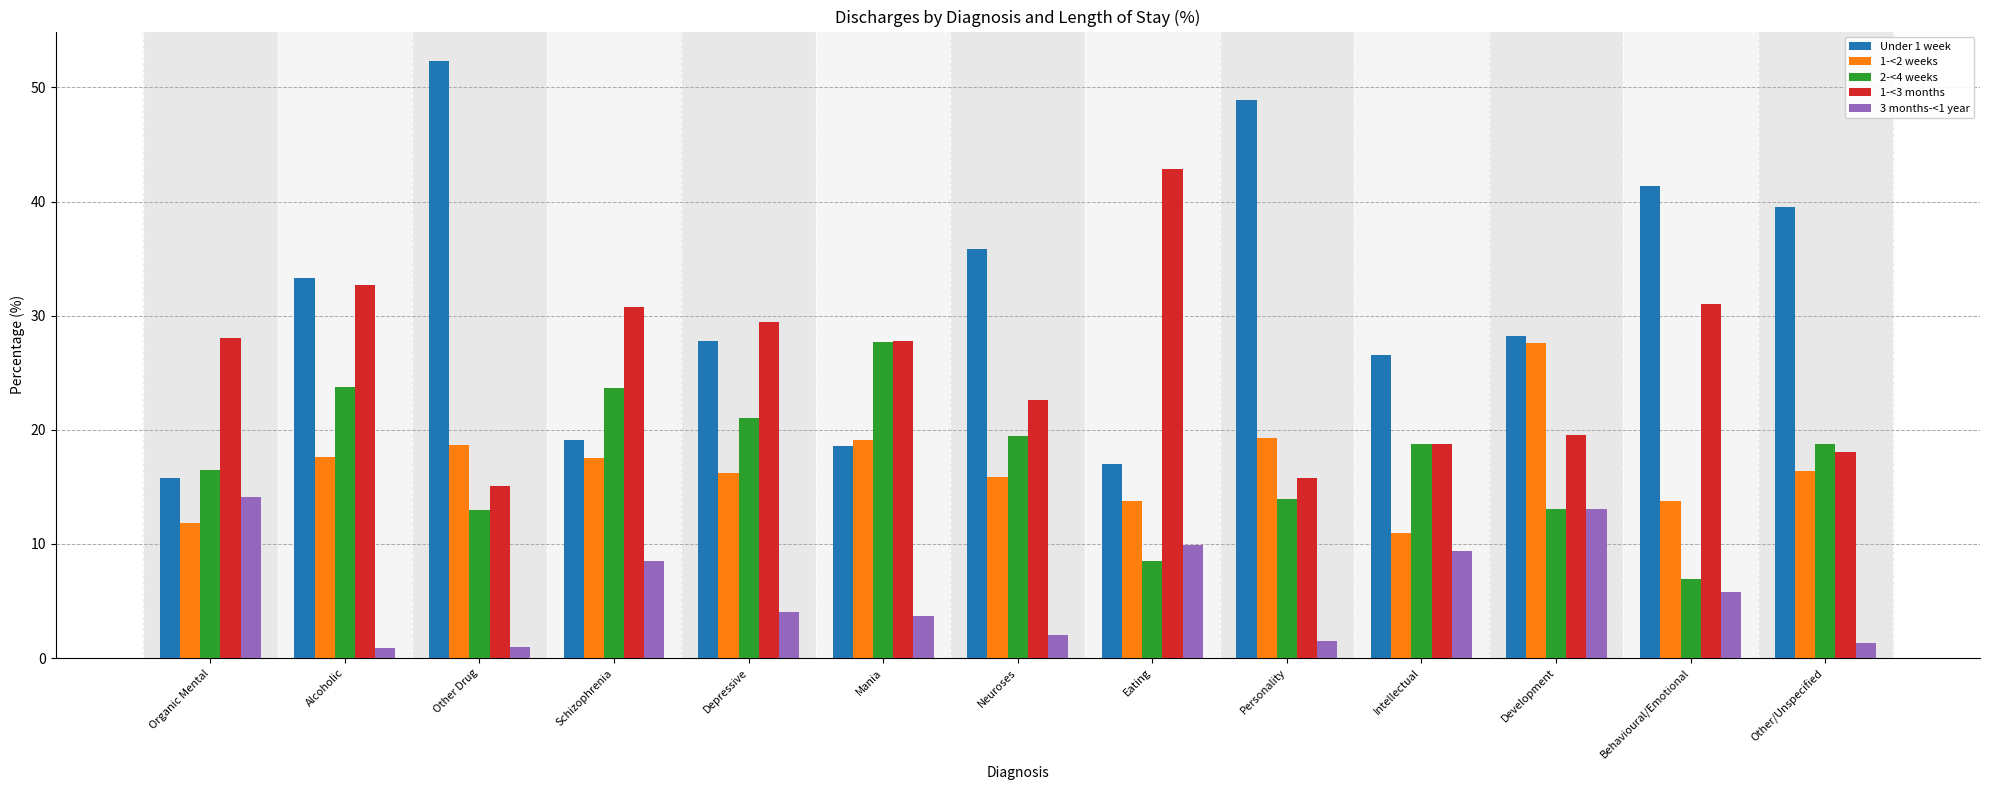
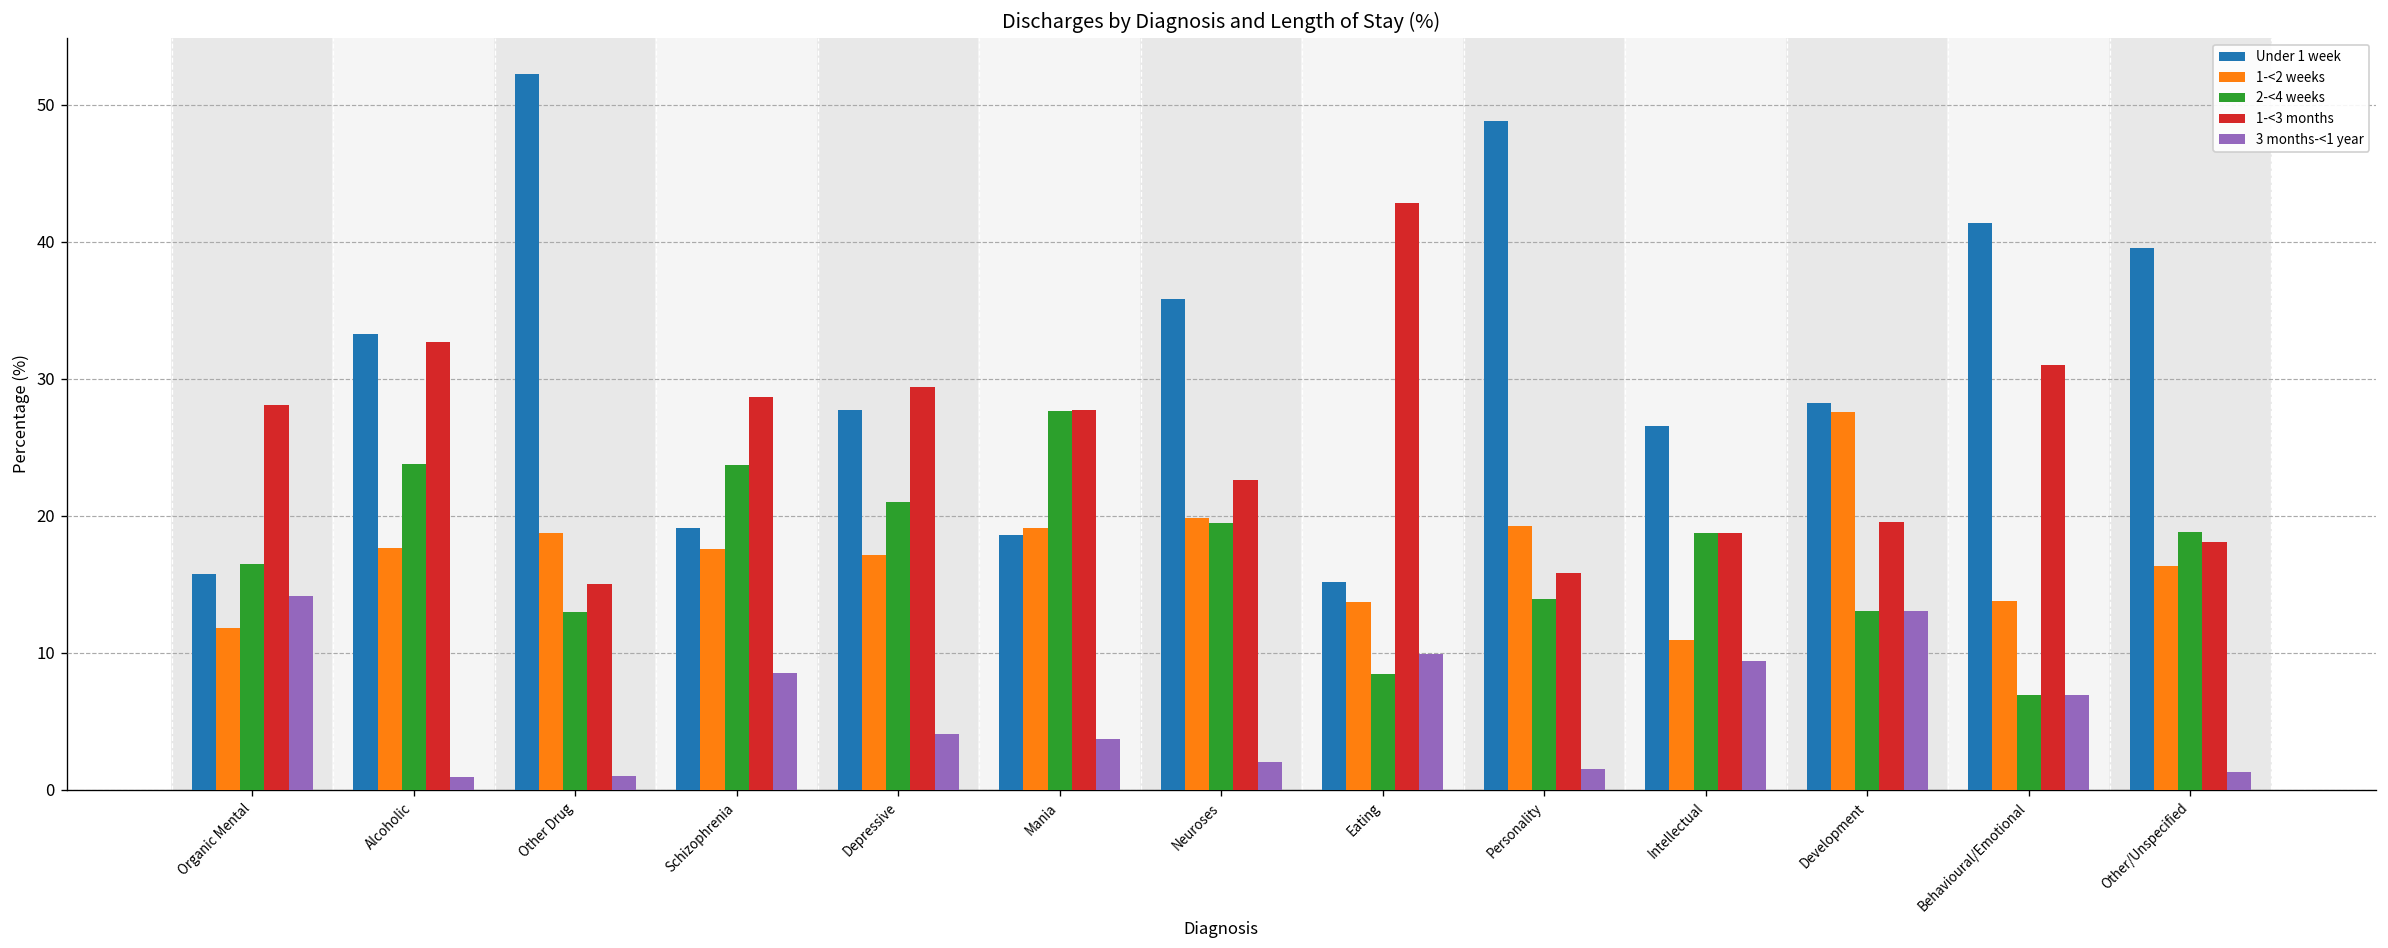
  {
    "Under 1 week": {
      "Organic Mental": 15.8,
      "Alcoholic": 33.3,
      "Other Drug": 52.3,
      "Schizophrenia": 19.1,
      "Depressive": 27.8,
      "Mania": 18.6,
      "Neuroses": 35.9,
-     "Eating": 17.0,
+     "Eating": 15.2,
      "Personality": 48.9,
      "Intellectual": 26.6,
      "Development": 28.3,
      "Behavioural/Emotional": 41.4,
      "Other/Unspecified": 39.5
    },
    "1-<2 weeks": {
      "Organic Mental": 11.8,
      "Alcoholic": 17.7,
      "Other Drug": 18.7,
      "Schizophrenia": 17.6,
-     "Depressive": 16.3,
+     "Depressive": 17.1,
      "Mania": 19.1,
-     "Neuroses": 15.8,
+     "Neuroses": 19.8,
      "Eating": 13.7,
      "Personality": 19.3,
      "Intellectual": 10.9,
      "Development": 27.6,
      "Behavioural/Emotional": 13.8,
      "Other/Unspecified": 16.4
    },
    "2-<4 weeks": {
      "Organic Mental": 16.5,
      "Alcoholic": 23.8,
      "Other Drug": 13.0,
      "Schizophrenia": 23.7,
      "Depressive": 21.0,
      "Mania": 27.7,
      "Neuroses": 19.5,
      "Eating": 8.5,
      "Personality": 13.9,
      "Intellectual": 18.8,
      "Development": 13.0,
      "Behavioural/Emotional": 6.9,
      "Other/Unspecified": 18.8
    },
    "1-<3 months": {
      "Organic Mental": 28.1,
      "Alcoholic": 32.7,
      "Other Drug": 15.1,
-     "Schizophrenia": 30.8,
+     "Schizophrenia": 28.7,
      "Depressive": 29.4,
      "Mania": 27.7,
      "Neuroses": 22.6,
      "Eating": 42.9,
      "Personality": 15.8,
      "Intellectual": 18.8,
      "Development": 19.6,
      "Behavioural/Emotional": 31.0,
      "Other/Unspecified": 18.1
    },
    "3 months-<1 year": {
      "Organic Mental": 14.2,
      "Alcoholic": 0.9,
      "Other Drug": 1.0,
      "Schizophrenia": 8.5,
      "Depressive": 4.0,
      "Mania": 3.7,
      "Neuroses": 2.0,
      "Eating": 9.9,
      "Personality": 1.5,
      "Intellectual": 9.4,
      "Development": 13.0,
-     "Behavioural/Emotional": 5.8,
+     "Behavioural/Emotional": 6.9,
      "Other/Unspecified": 1.3
    }
  }
